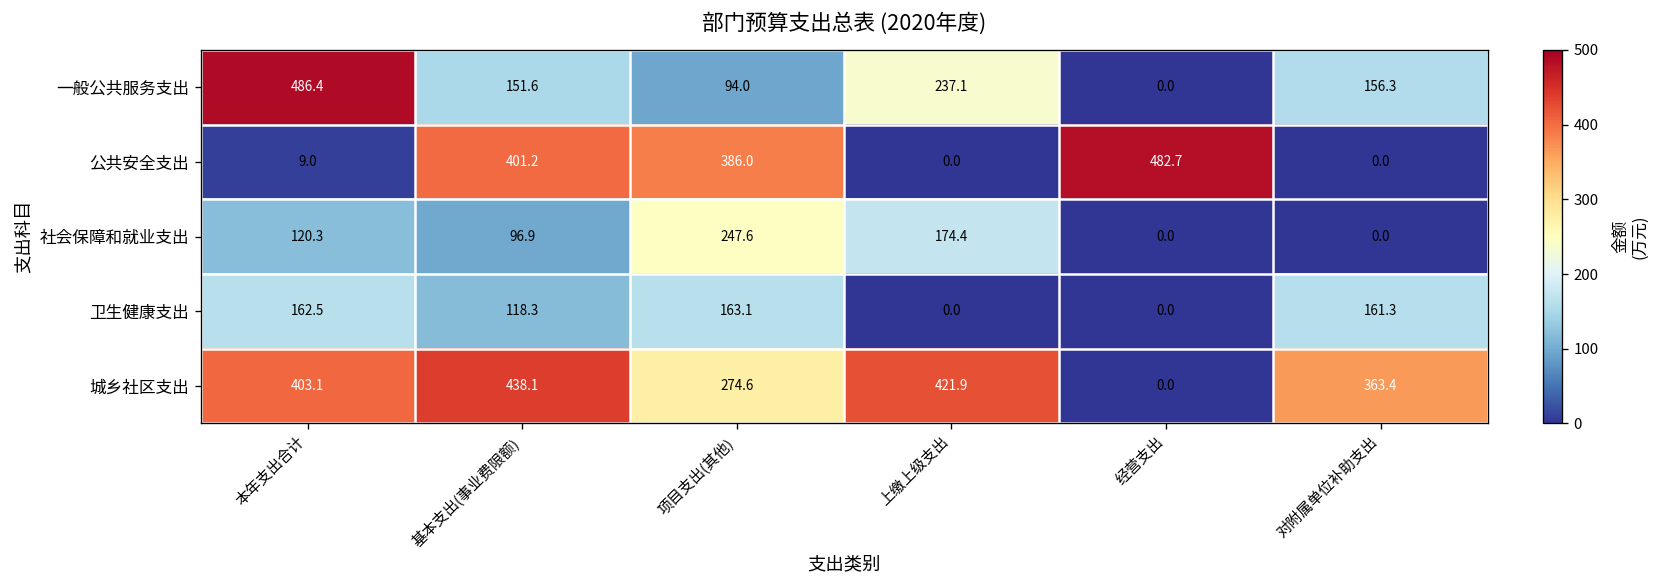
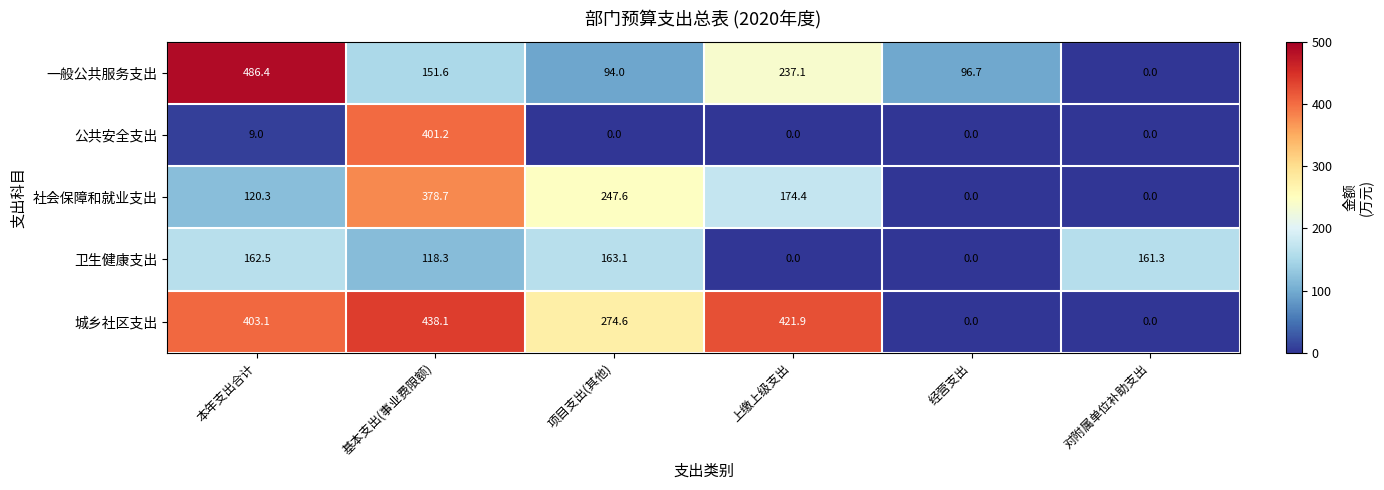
  {
    "一般公共服务支出": {
      "本年支出合计": 486.4,
      "基本支出(事业费限额)": 151.6,
      "项目支出(其他)": 94.0,
      "上缴上级支出": 237.1,
-     "经营支出": 0.0,
-     "对附属单位补助支出": 156.3
+     "经营支出": 96.7,
+     "对附属单位补助支出": 0.0
    },
    "公共安全支出": {
      "本年支出合计": 9.0,
      "基本支出(事业费限额)": 401.2,
-     "项目支出(其他)": 386.0,
+     "项目支出(其他)": 0.0,
      "上缴上级支出": 0.0,
-     "经营支出": 482.7,
+     "经营支出": 0.0,
      "对附属单位补助支出": 0.0
    },
    "社会保障和就业支出": {
      "本年支出合计": 120.3,
-     "基本支出(事业费限额)": 96.9,
+     "基本支出(事业费限额)": 378.7,
      "项目支出(其他)": 247.6,
      "上缴上级支出": 174.4,
      "经营支出": 0.0,
      "对附属单位补助支出": 0.0
    },
    "卫生健康支出": {
      "本年支出合计": 162.5,
      "基本支出(事业费限额)": 118.3,
      "项目支出(其他)": 163.1,
      "上缴上级支出": 0.0,
      "经营支出": 0.0,
      "对附属单位补助支出": 161.3
    },
    "城乡社区支出": {
      "本年支出合计": 403.1,
      "基本支出(事业费限额)": 438.1,
      "项目支出(其他)": 274.6,
      "上缴上级支出": 421.9,
      "经营支出": 0.0,
-     "对附属单位补助支出": 363.4
+     "对附属单位补助支出": 0.0
    }
  }
